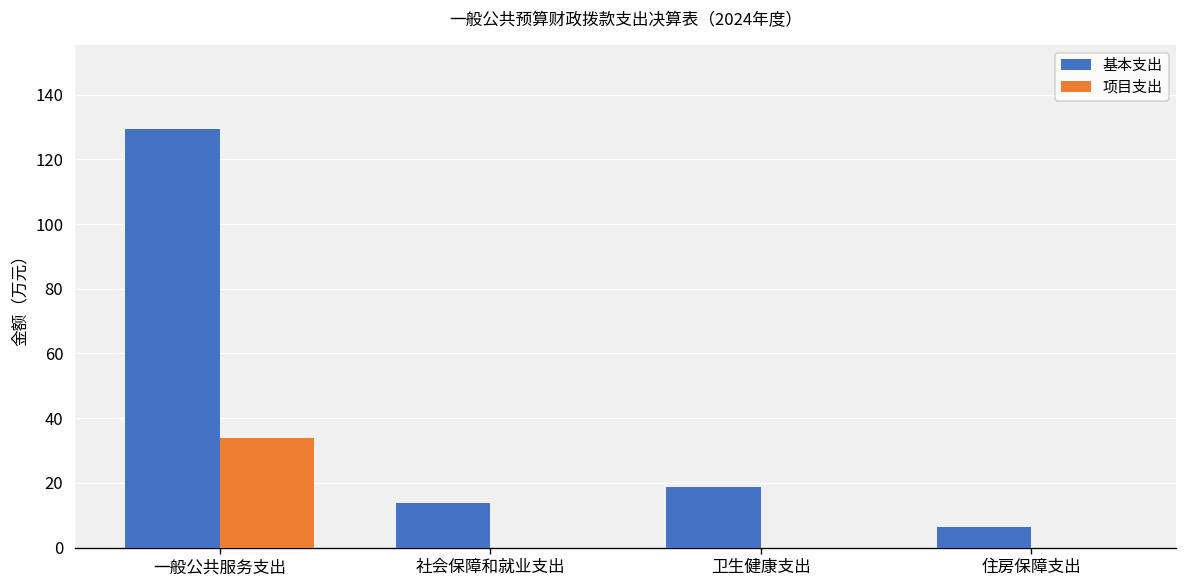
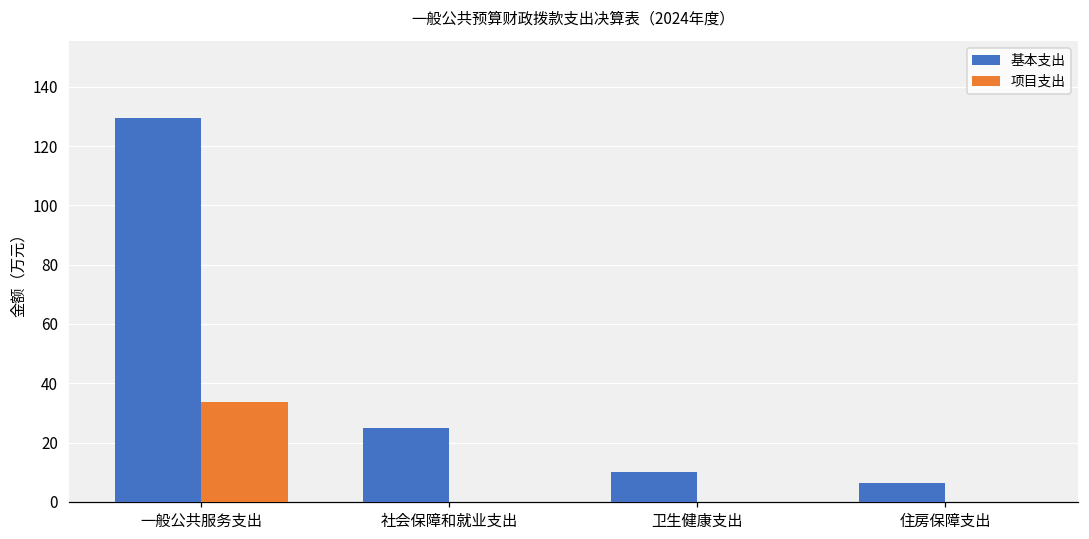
  {
    "基本支出": {
      "一般公共服务支出": 129,
-     "社会保障和就业支出": 14,
-     "卫生健康支出": 19,
+     "社会保障和就业支出": 25,
+     "卫生健康支出": 10,
      "住房保障支出": 6
    },
    "项目支出": {
      "一般公共服务支出": 34,
      "社会保障和就业支出": 0,
      "卫生健康支出": 0,
      "住房保障支出": 0
    }
  }
